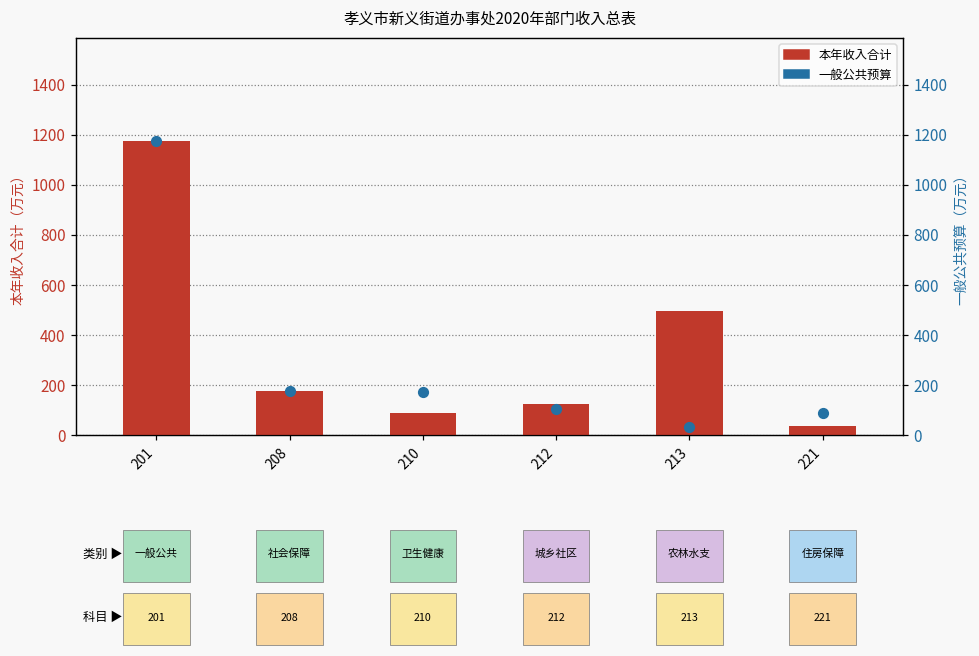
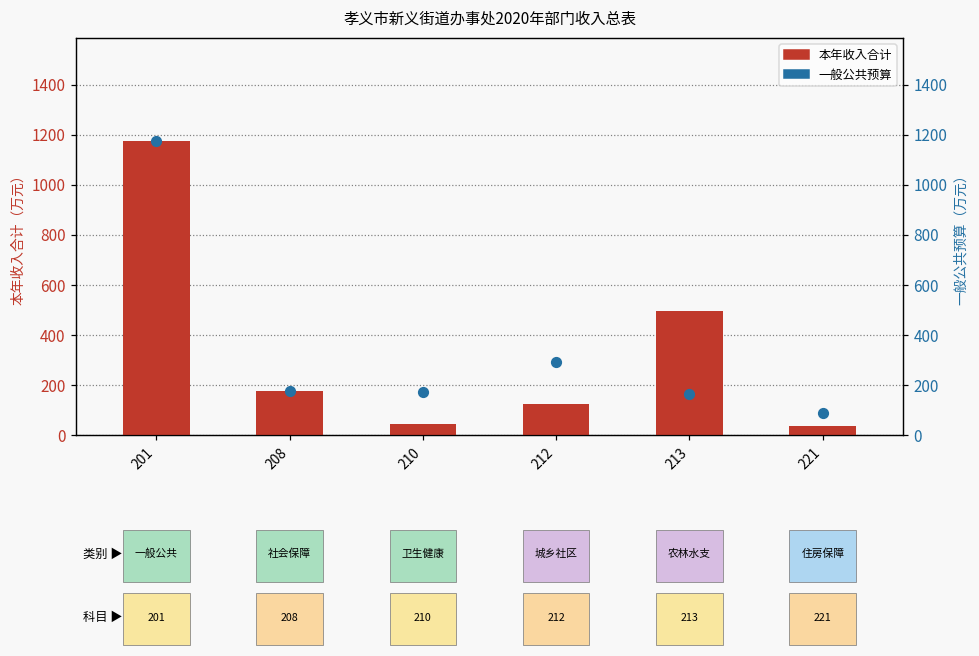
  {
    "本年收入合计": {
      "201": 1170,
      "208": 170,
-     "210": 80,
+     "210": 40,
      "212": 120,
      "213": 490,
      "221": 40
    },
    "一般公共预算": {
-     "212": 100,
-     "213": 30
+     "212": 290,
+     "213": 160
    }
  }
